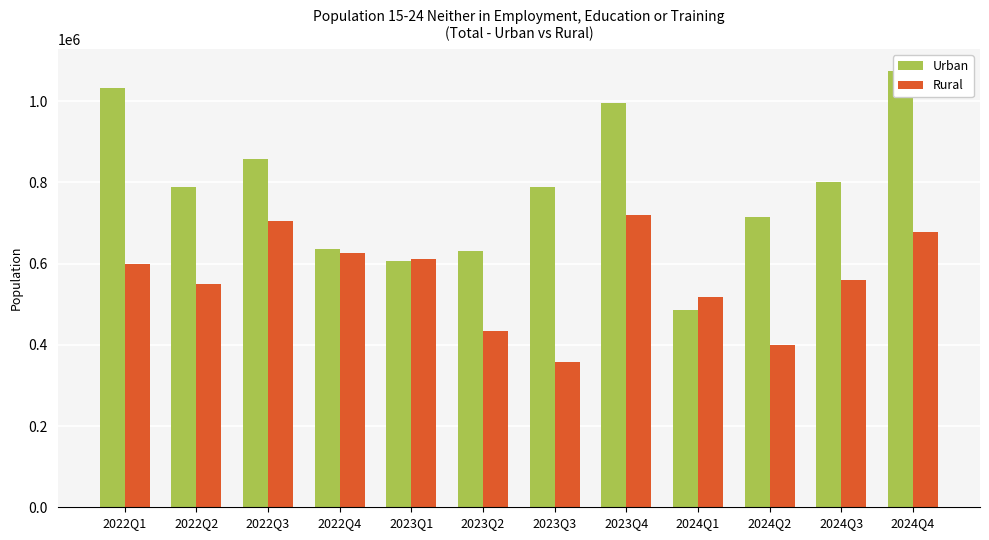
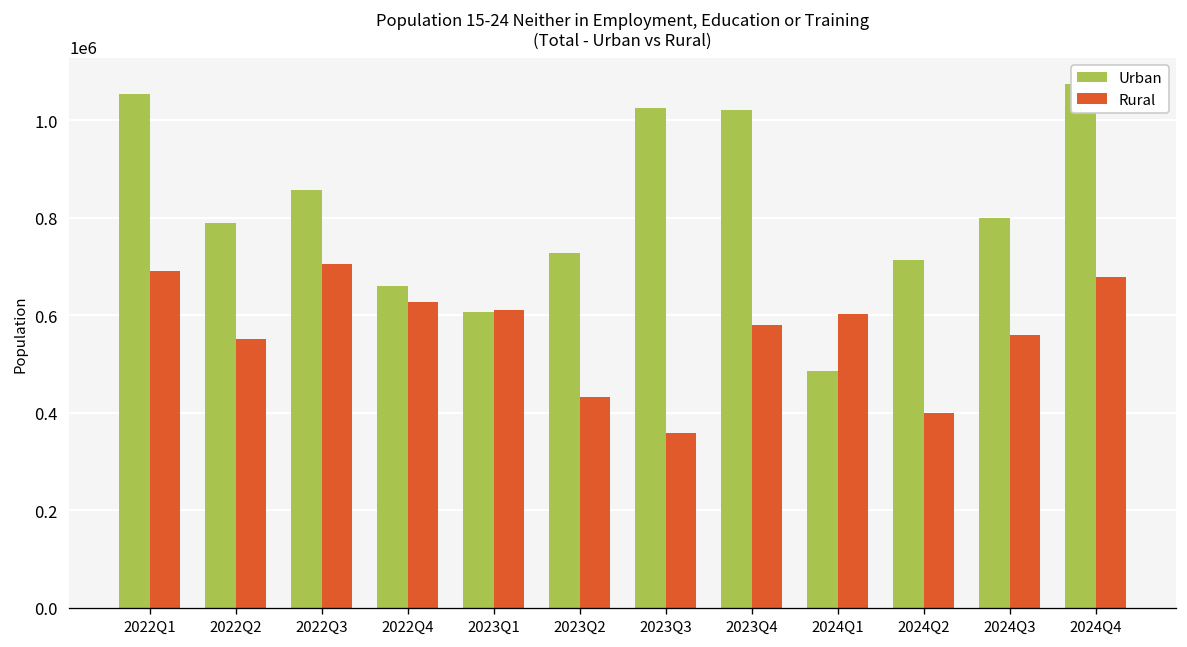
  {
    "Urban": {
-     "2022Q1": 1030000,
+     "2022Q1": 1050000,
      "2022Q2": 790000,
      "2022Q3": 860000,
-     "2022Q4": 640000,
+     "2022Q4": 660000,
      "2023Q1": 610000,
-     "2023Q2": 630000,
-     "2023Q3": 790000,
-     "2023Q4": 1000000,
+     "2023Q2": 730000,
+     "2023Q3": 1030000,
+     "2023Q4": 1020000,
      "2024Q1": 490000,
      "2024Q2": 710000,
      "2024Q3": 800000
    },
    "Rural": {
-     "2022Q1": 600000,
+     "2022Q1": 690000,
      "2022Q2": 550000,
      "2022Q3": 710000,
      "2022Q4": 630000,
      "2023Q1": 610000,
      "2023Q2": 430000,
      "2023Q3": 360000,
-     "2023Q4": 720000,
-     "2024Q1": 520000,
+     "2023Q4": 580000,
+     "2024Q1": 600000,
      "2024Q2": 400000,
      "2024Q3": 560000,
      "2024Q4": 680000
    }
  }
